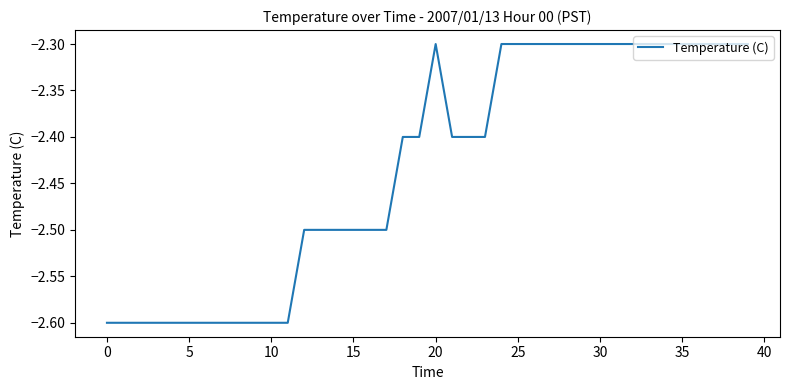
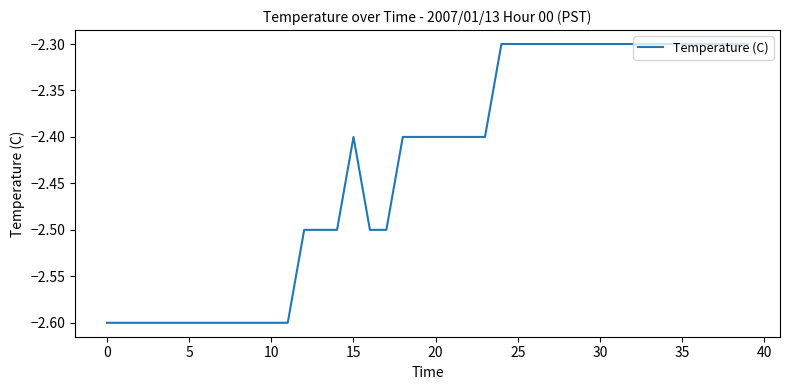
  {
    "0": -2.6,
    "5": -2.6,
    "10": -2.6,
-   "15": -2.5,
-   "20": -2.3,
+   "15": -2.4,
+   "20": -2.4,
    "25": -2.3,
    "30": -2.3
  }
